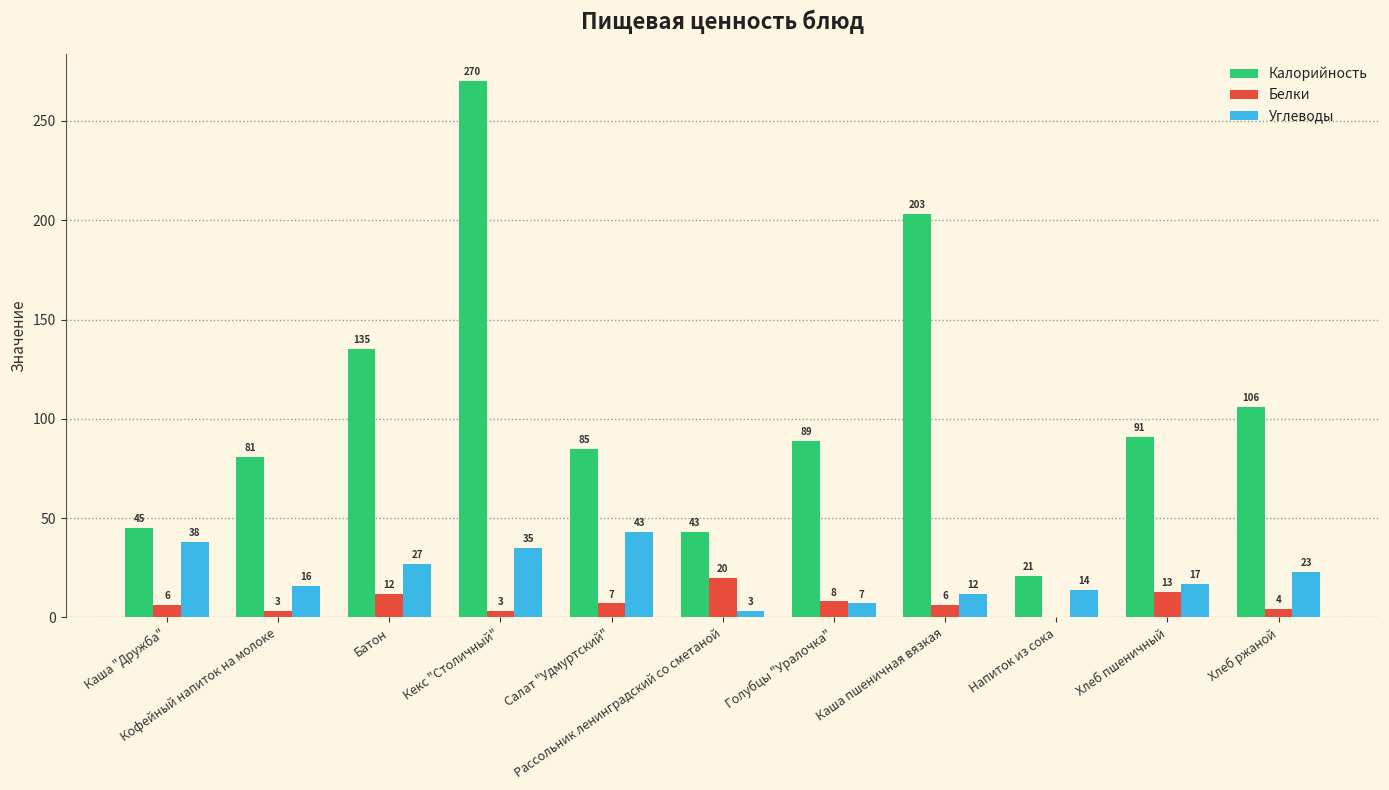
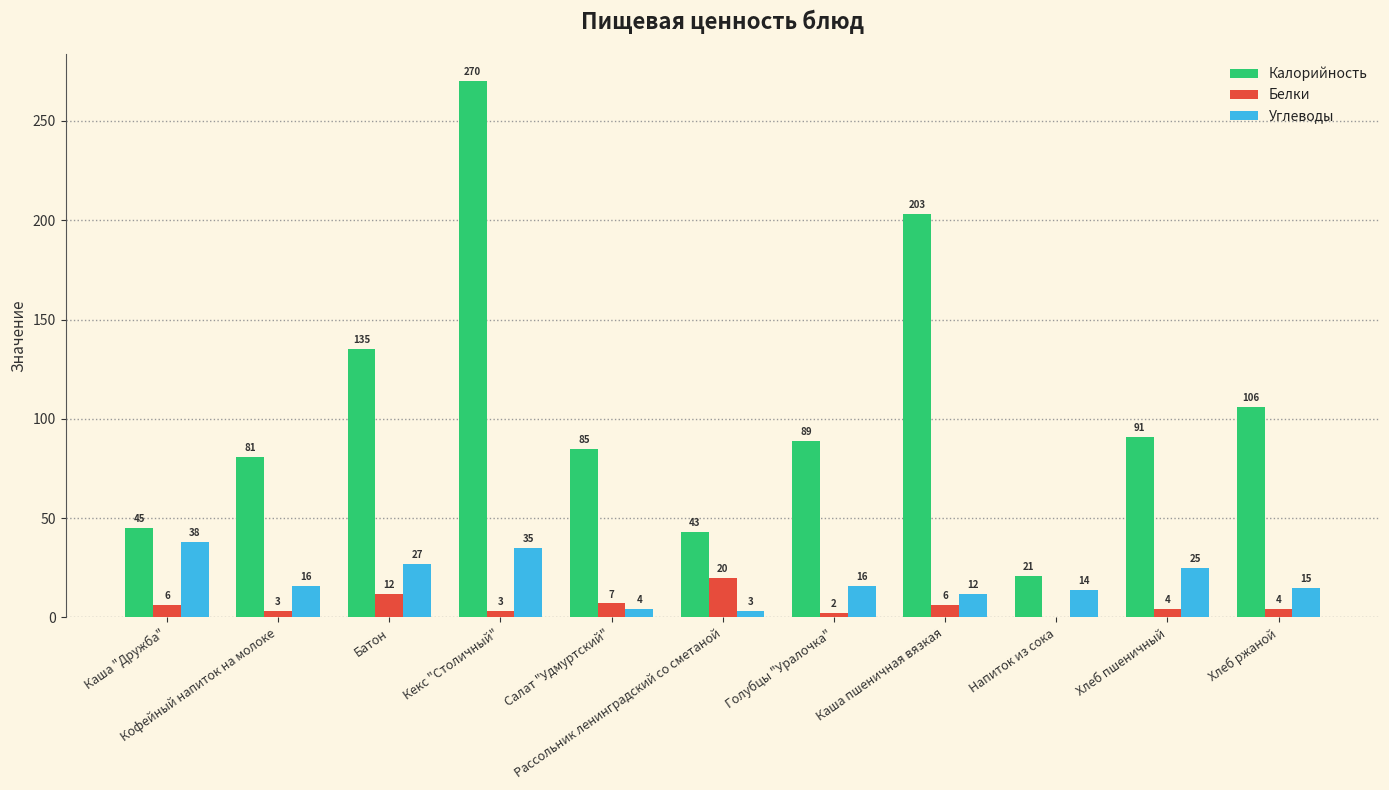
  {
    "Калорийность": {
      "Каша \"Дружба\"": 45,
      "Кофейный напиток на молоке": 81,
      "Батон": 135,
      "Кекс \"Столичный\"": 270,
      "Салат \"Удмуртский\"": 85,
      "Рассольник ленинградский со сметаной": 43,
      "Голубцы \"Уралочка\"": 89,
      "Каша пшеничная вязкая": 203,
      "Напиток из сока": 21,
      "Хлеб пшеничный": 91,
      "Хлеб ржаной": 106
    },
    "Белки": {
      "Каша \"Дружба\"": 6,
      "Кофейный напиток на молоке": 3,
      "Батон": 12,
      "Кекс \"Столичный\"": 3,
      "Салат \"Удмуртский\"": 7,
      "Рассольник ленинградский со сметаной": 20,
-     "Голубцы \"Уралочка\"": 8,
+     "Голубцы \"Уралочка\"": 2,
      "Каша пшеничная вязкая": 6,
-     "Хлеб пшеничный": 13,
+     "Хлеб пшеничный": 4,
      "Хлеб ржаной": 4
    },
    "Углеводы": {
      "Каша \"Дружба\"": 38,
      "Кофейный напиток на молоке": 16,
      "Батон": 27,
      "Кекс \"Столичный\"": 35,
-     "Салат \"Удмуртский\"": 43,
+     "Салат \"Удмуртский\"": 4,
      "Рассольник ленинградский со сметаной": 3,
-     "Голубцы \"Уралочка\"": 7,
+     "Голубцы \"Уралочка\"": 16,
      "Каша пшеничная вязкая": 12,
      "Напиток из сока": 14,
-     "Хлеб пшеничный": 17,
-     "Хлеб ржаной": 23
+     "Хлеб пшеничный": 25,
+     "Хлеб ржаной": 15
    }
  }
